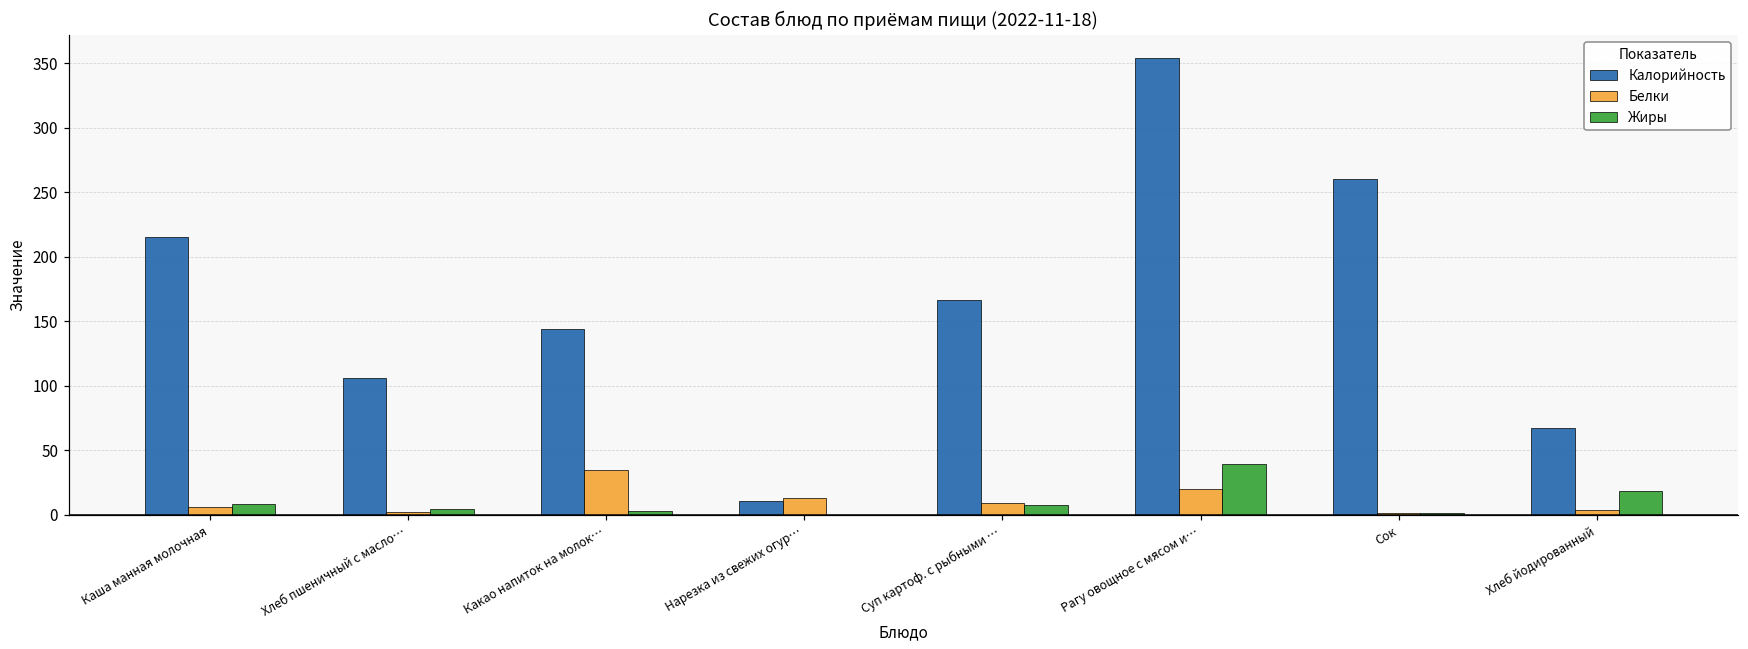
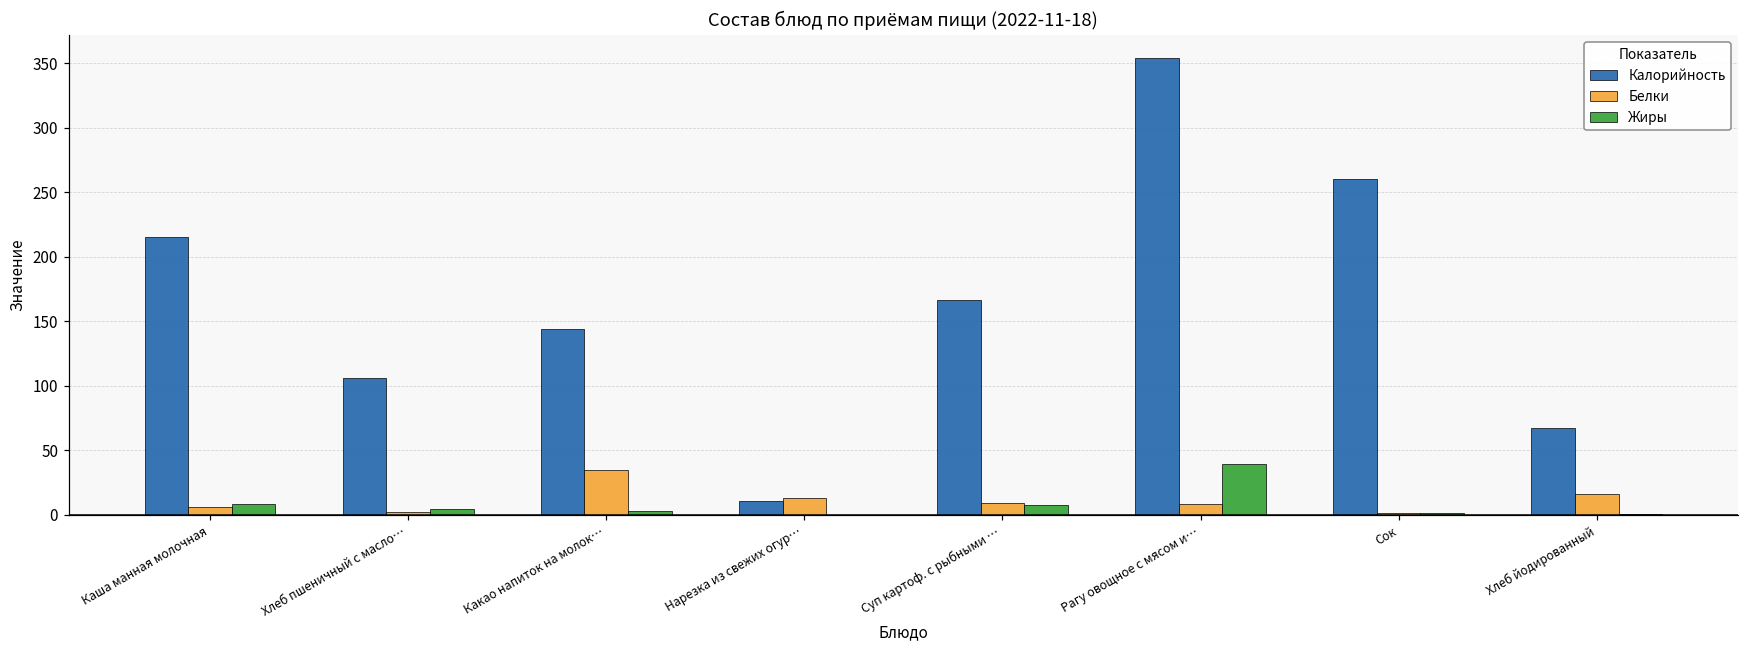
  {
    "Калорийность": {
      "Каша манная молочная": 215,
      "Хлеб пшеничный с масло…": 106,
      "Какао напиток на молок…": 144,
      "Нарезка из свежих огур…": 11,
      "Суп картоф. с рыбными …": 166,
      "Рагу овощное с мясом и…": 354,
      "Сок": 260,
      "Хлеб йодированный": 67
    },
    "Белки": {
      "Каша манная молочная": 6,
      "Хлеб пшеничный с масло…": 3,
      "Какао напиток на молок…": 35,
      "Нарезка из свежих огур…": 13,
      "Суп картоф. с рыбными …": 9,
-     "Рагу овощное с мясом и…": 20,
-     "Хлеб йодированный": 4
+     "Рагу овощное с мясом и…": 8,
+     "Хлеб йодированный": 16
    },
    "Жиры": {
      "Каша манная молочная": 8,
      "Хлеб пшеничный с масло…": 5,
      "Какао напиток на молок…": 3,
      "Нарезка из свежих огур…": 0,
      "Суп картоф. с рыбными …": 7,
      "Рагу овощное с мясом и…": 39,
-     "Хлеб йодированный": 19
+     "Хлеб йодированный": 1
    }
  }
